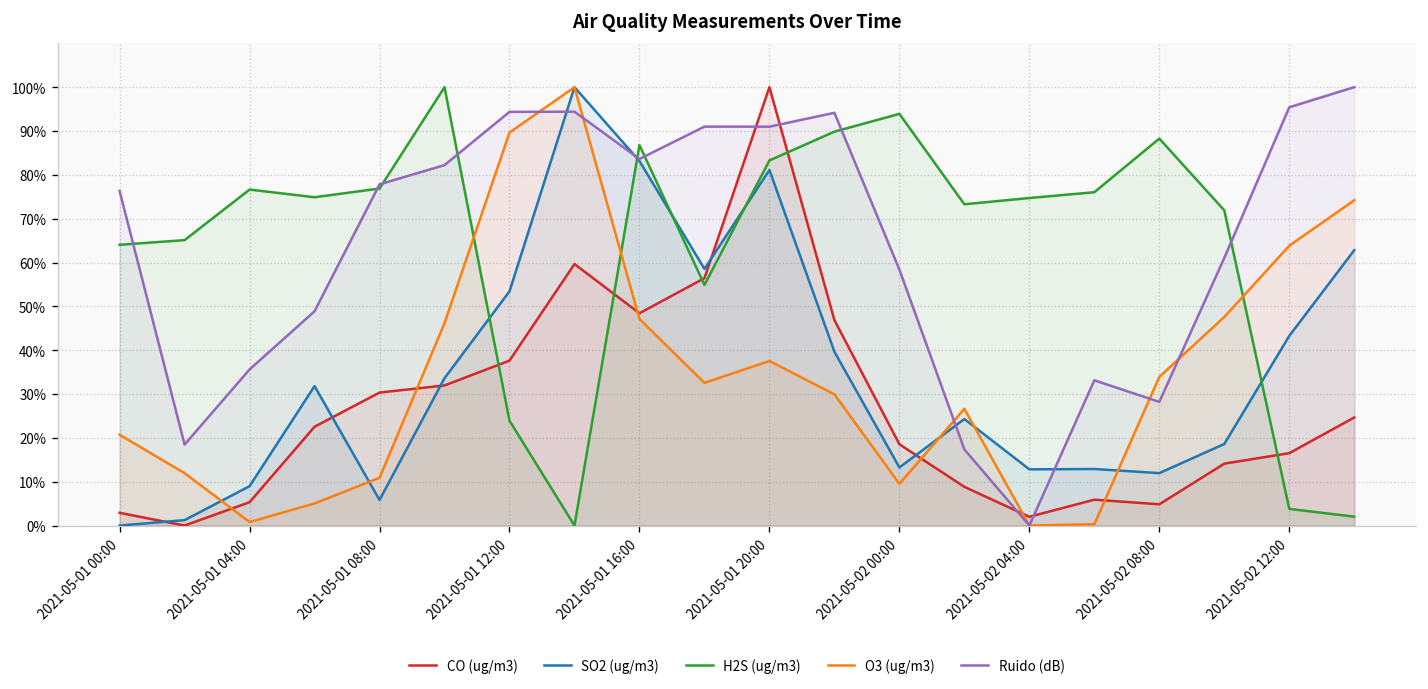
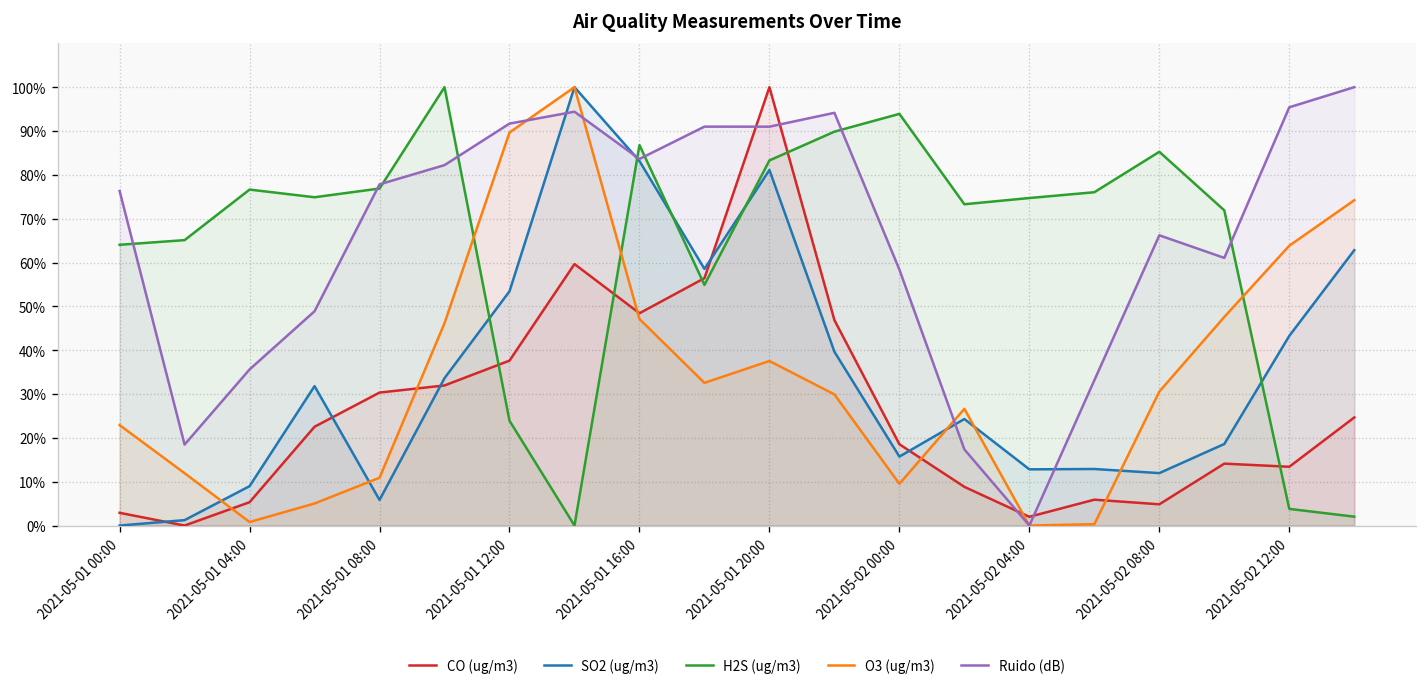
  {
    "CO (ug/m3)": {
      "2021-05-01 00:00": "3%",
      "2021-05-01 04:00": "5%",
      "2021-05-01 08:00": "30%",
      "2021-05-01 12:00": "38%",
      "2021-05-01 16:00": "48%",
      "2021-05-01 20:00": "100%",
      "2021-05-02 00:00": "19%",
      "2021-05-02 04:00": "2%",
      "2021-05-02 08:00": "5%",
-     "2021-05-02 12:00": "17%"
+     "2021-05-02 12:00": "13%"
    },
    "SO2 (ug/m3)": {
      "2021-05-01 00:00": "0%",
      "2021-05-01 04:00": "9%",
      "2021-05-01 08:00": "6%",
      "2021-05-01 12:00": "53%",
      "2021-05-01 20:00": "81%",
-     "2021-05-02 00:00": "13%",
+     "2021-05-02 00:00": "16%",
      "2021-05-02 04:00": "13%",
      "2021-05-02 08:00": "12%",
      "2021-05-02 12:00": "43%"
    },
    "H2S (ug/m3)": {
      "2021-05-01 00:00": "64%",
      "2021-05-01 04:00": "77%",
      "2021-05-01 08:00": "77%",
      "2021-05-01 12:00": "24%",
      "2021-05-01 16:00": "87%",
      "2021-05-01 20:00": "83%",
      "2021-05-02 00:00": "94%",
      "2021-05-02 04:00": "75%",
-     "2021-05-02 08:00": "88%",
+     "2021-05-02 08:00": "85%",
      "2021-05-02 12:00": "4%"
    },
    "O3 (ug/m3)": {
-     "2021-05-01 00:00": "21%",
+     "2021-05-01 00:00": "23%",
      "2021-05-01 04:00": "1%",
      "2021-05-01 08:00": "11%",
      "2021-05-01 12:00": "90%",
      "2021-05-01 16:00": "47%",
      "2021-05-01 20:00": "38%",
      "2021-05-02 00:00": "10%",
-     "2021-05-02 08:00": "34%",
+     "2021-05-02 08:00": "31%",
      "2021-05-02 12:00": "64%"
    },
    "Ruido (dB)": {
      "2021-05-01 00:00": "76%",
      "2021-05-01 04:00": "36%",
      "2021-05-01 08:00": "78%",
-     "2021-05-01 12:00": "94%",
+     "2021-05-01 12:00": "92%",
      "2021-05-01 20:00": "91%",
      "2021-05-02 00:00": "58%",
-     "2021-05-02 08:00": "28%",
+     "2021-05-02 08:00": "66%",
      "2021-05-02 12:00": "95%"
    }
  }
